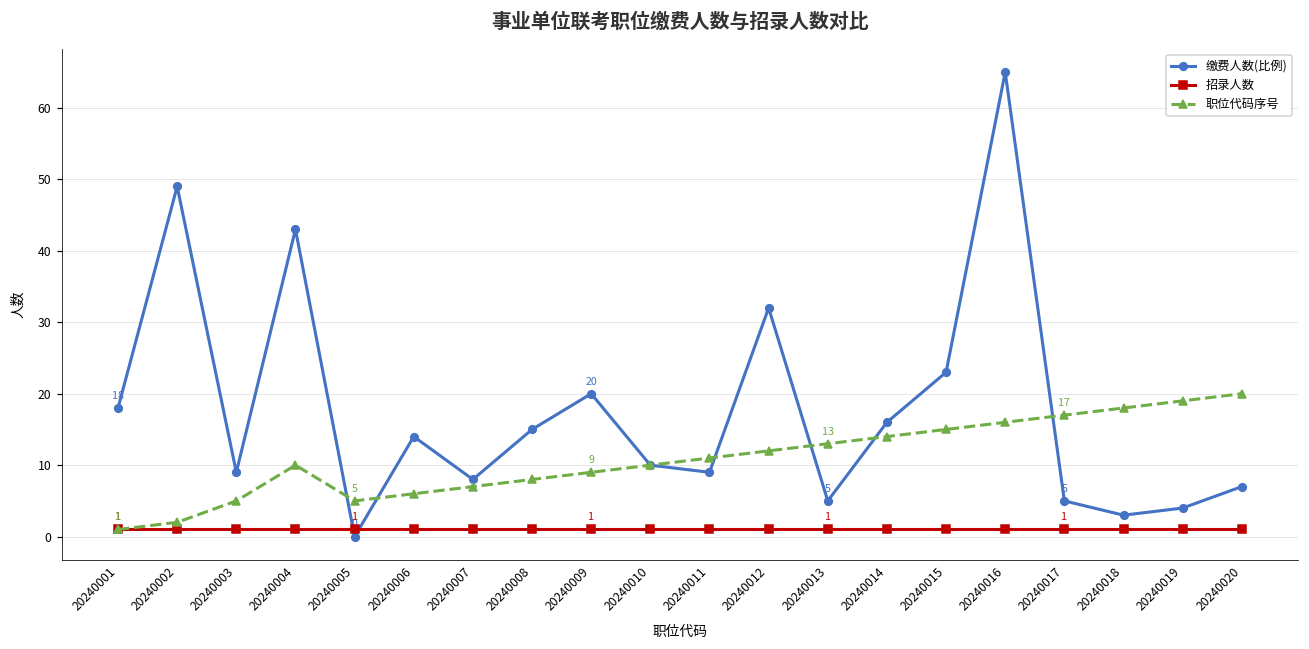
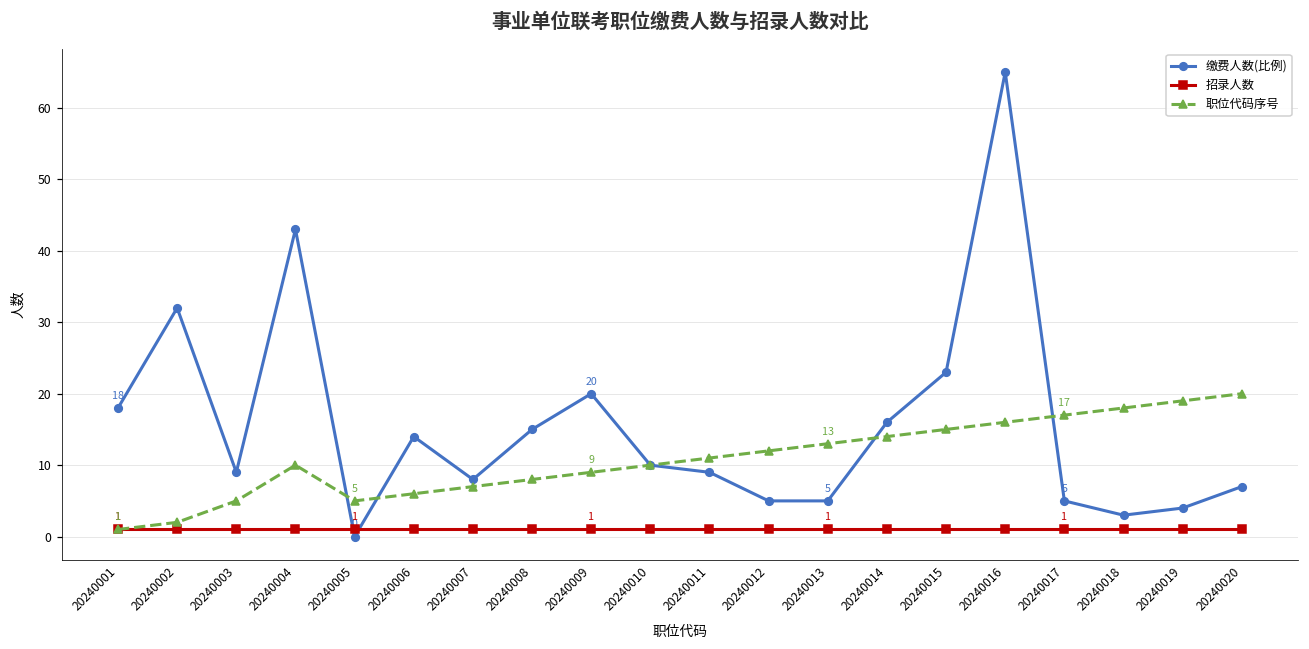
  {
    "缴费人数(比例)": {
-     "20240002": 49,
+     "20240002": 32,
      "20240003": 9,
      "20240004": 43,
      "20240006": 14,
      "20240007": 8,
      "20240008": 15,
      "20240011": 9,
-     "20240012": 32,
+     "20240012": 5,
      "20240014": 16,
      "20240015": 23,
      "20240016": 65,
      "20240018": 3,
      "20240019": 4,
      "20240020": 7
    },
    "招录人数": {
      "20240009": 1,
      "20240013": 1,
      "20240017": 1
    },
    "职位代码序号": {
      "20240005": 5,
      "20240009": 9,
      "20240013": 13,
      "20240017": 17
    }
  }
